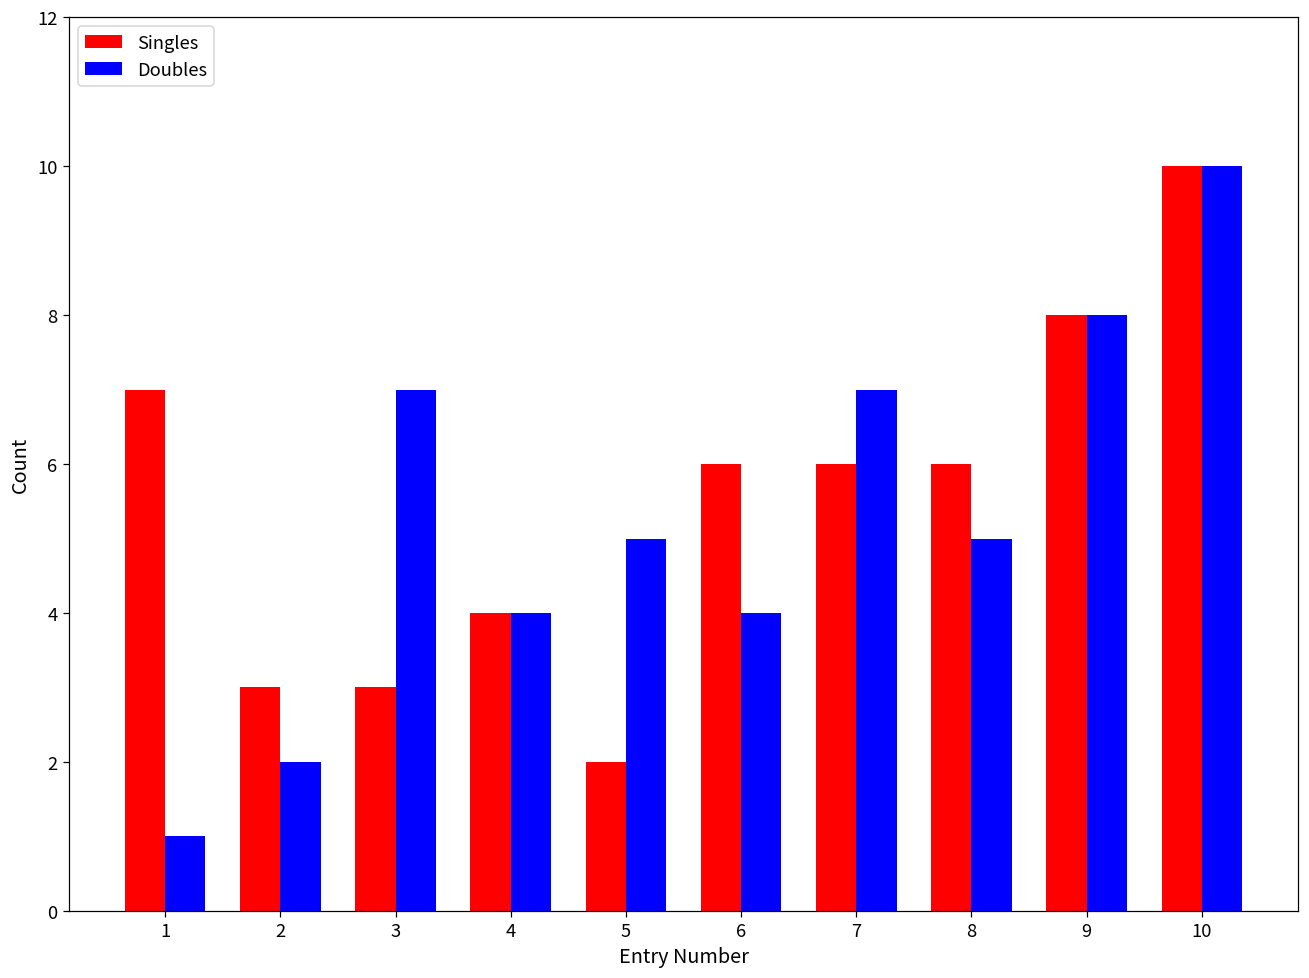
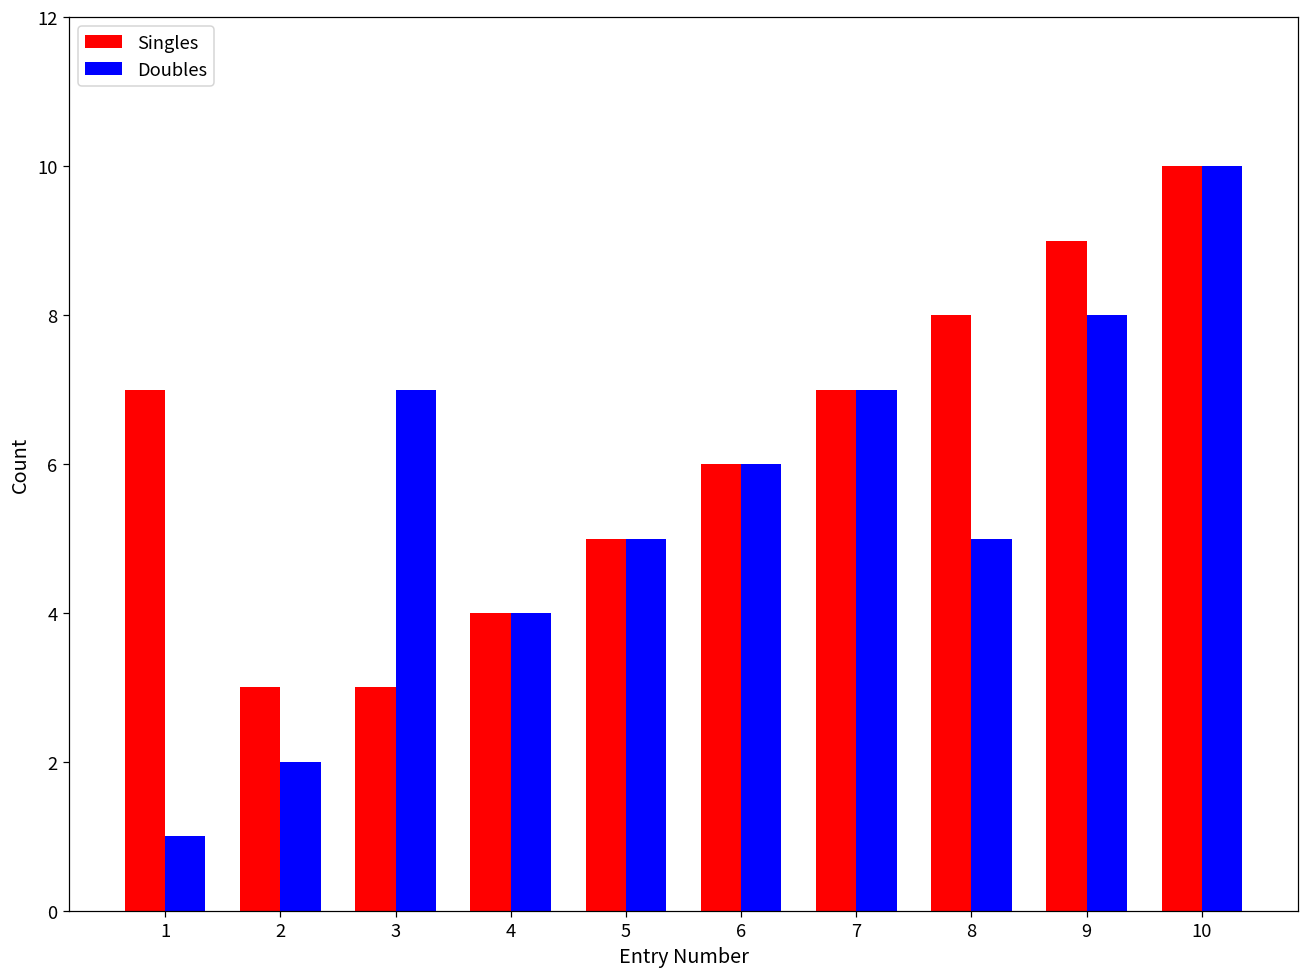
  {
    "Singles": {
      "1": 7,
      "2": 3,
      "3": 3,
      "4": 4,
-     "5": 2,
+     "5": 5,
      "6": 6,
-     "7": 6,
-     "8": 6,
-     "9": 8,
+     "7": 7,
+     "8": 8,
+     "9": 9,
      "10": 10
    },
    "Doubles": {
      "1": 1,
      "2": 2,
      "3": 7,
      "4": 4,
      "5": 5,
-     "6": 4,
+     "6": 6,
      "7": 7,
      "8": 5,
      "9": 8,
      "10": 10
    }
  }
